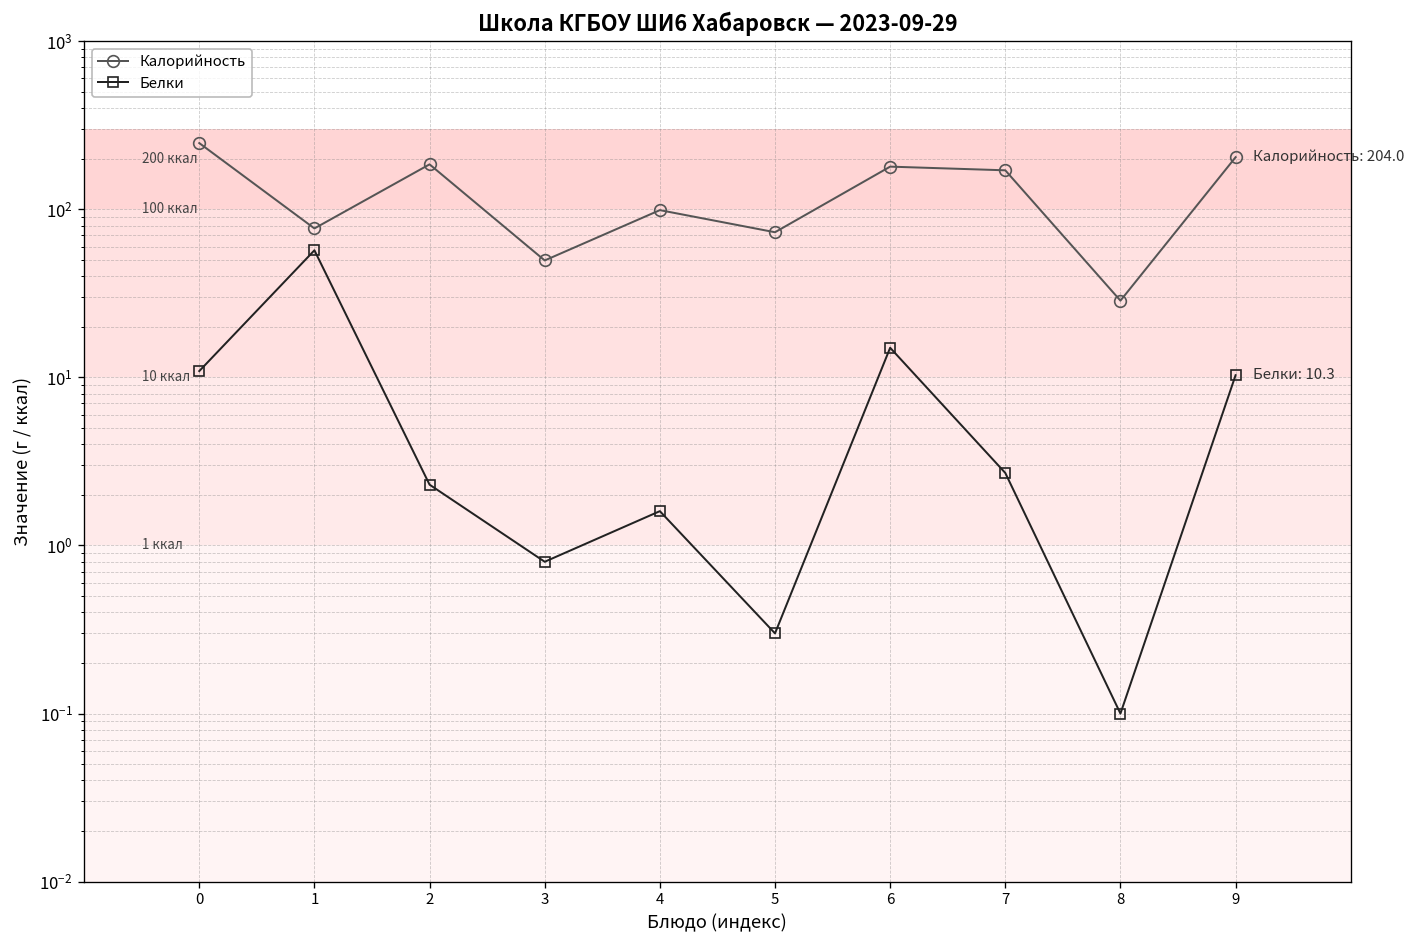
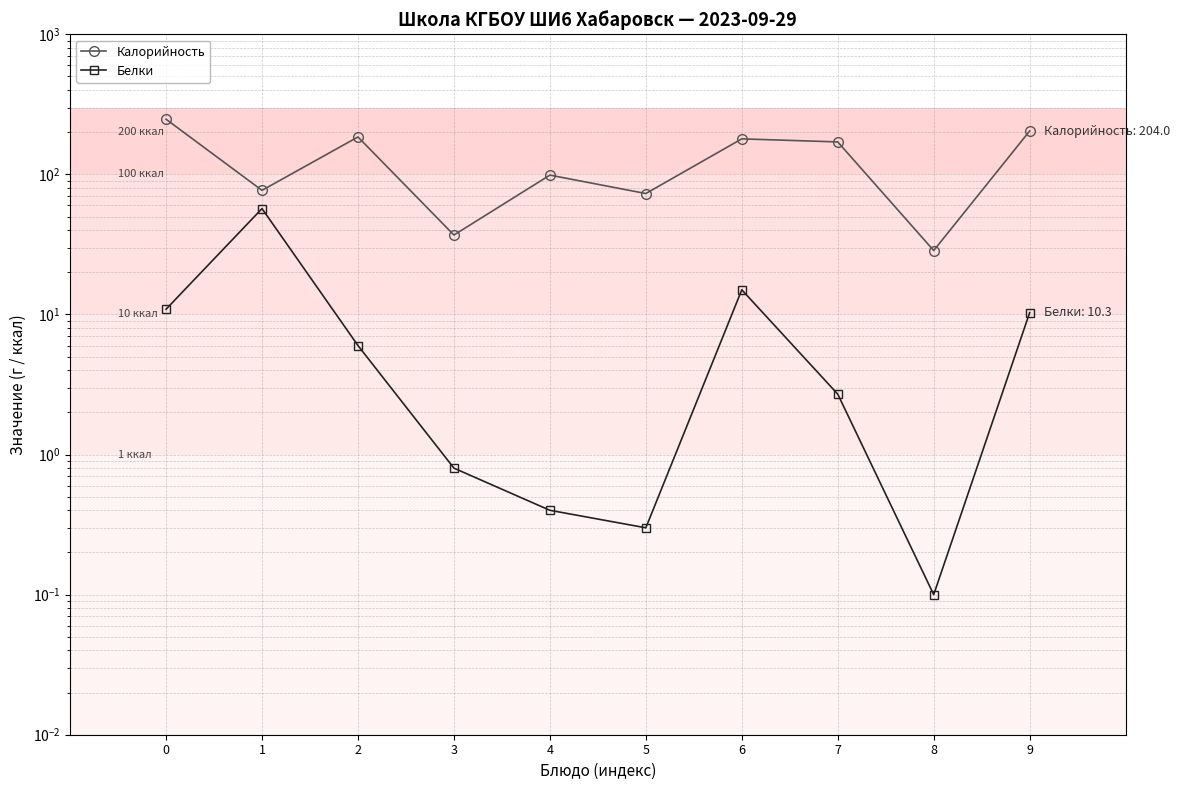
  {
    "Калорийность": {
      "1": 80,
      "2": 190,
-     "3": 50,
+     "3": 37,
      "4": 100,
      "5": 70,
      "6": 180,
      "7": 170,
      "8": 29
    },
    "Белки": {
      "1": 57,
-     "2": 2.3,
+     "2": 6.0,
      "3": 0.8,
-     "4": 1.6,
+     "4": 0.4,
      "5": 0.3,
      "6": 15,
      "7": 2.7,
      "8": 0.1
    }
  }
